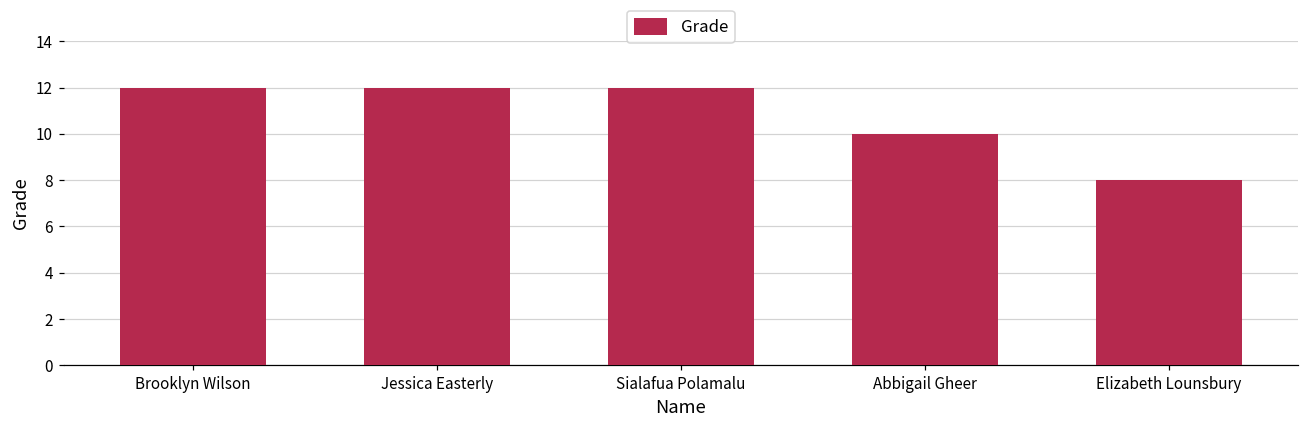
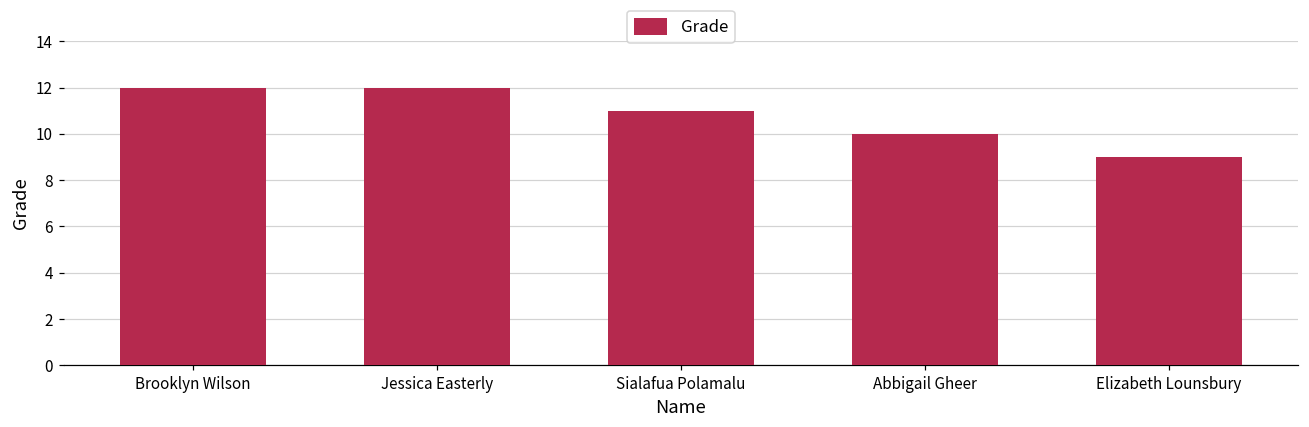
  {
    "Brooklyn Wilson": 12,
    "Jessica Easterly": 12,
-   "Sialafua Polamalu": 12,
+   "Sialafua Polamalu": 11,
    "Abbigail Gheer": 10,
-   "Elizabeth Lounsbury": 8
+   "Elizabeth Lounsbury": 9
  }
